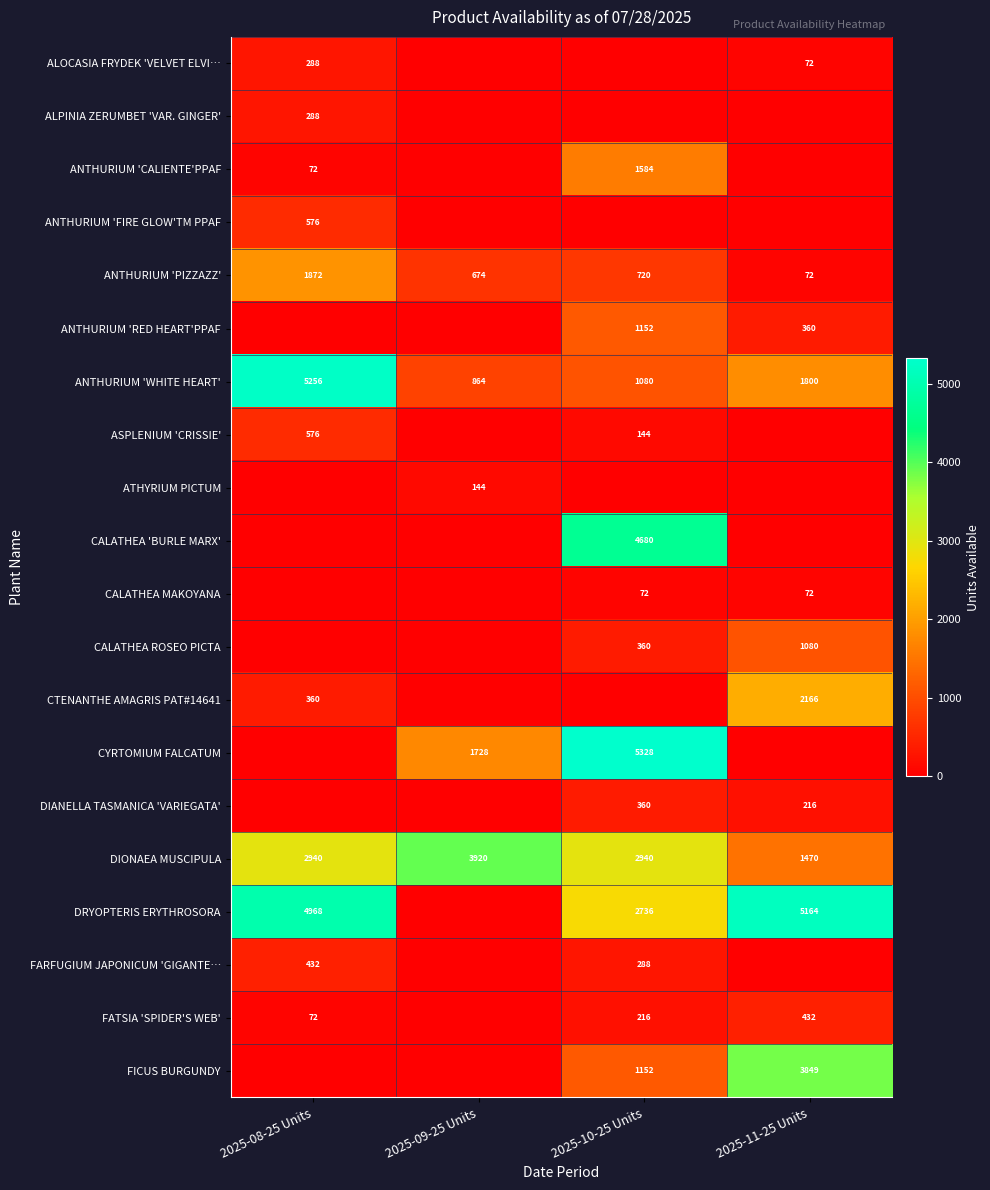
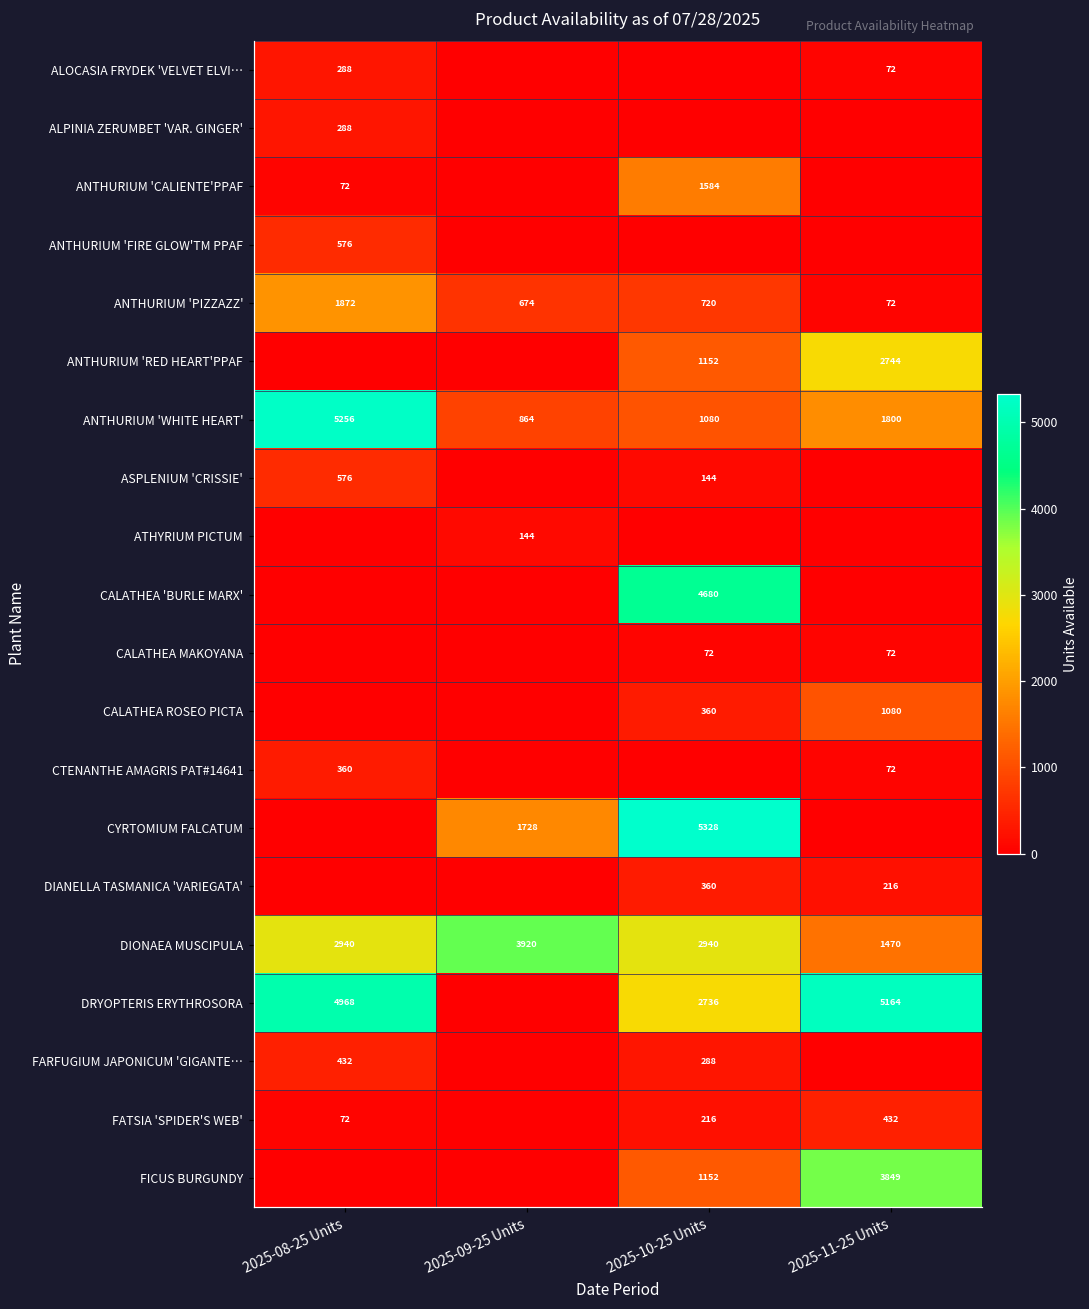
  {
    "ALOCASIA FRYDEK 'VELVET ELVI…": {
      "2025-08-25 Units": 288,
      "2025-11-25 Units": 72
    },
    "ALPINIA ZERUMBET 'VAR. GINGER'": {
      "2025-08-25 Units": 288
    },
    "ANTHURIUM 'CALIENTE'PPAF": {
      "2025-08-25 Units": 72,
      "2025-10-25 Units": 1584
    },
    "ANTHURIUM 'FIRE GLOW'TM PPAF": {
      "2025-08-25 Units": 576
    },
    "ANTHURIUM 'PIZZAZZ'": {
      "2025-08-25 Units": 1872,
      "2025-09-25 Units": 674,
      "2025-10-25 Units": 720,
      "2025-11-25 Units": 72
    },
    "ANTHURIUM 'RED HEART'PPAF": {
      "2025-10-25 Units": 1152,
-     "2025-11-25 Units": 360
+     "2025-11-25 Units": 2744
    },
    "ANTHURIUM 'WHITE HEART'": {
      "2025-08-25 Units": 5256,
      "2025-09-25 Units": 864,
      "2025-10-25 Units": 1080,
      "2025-11-25 Units": 1800
    },
    "ASPLENIUM 'CRISSIE'": {
      "2025-08-25 Units": 576,
      "2025-10-25 Units": 144
    },
    "ATHYRIUM PICTUM": {
      "2025-09-25 Units": 144
    },
    "CALATHEA 'BURLE MARX'": {
      "2025-10-25 Units": 4680
    },
    "CALATHEA MAKOYANA": {
      "2025-10-25 Units": 72,
      "2025-11-25 Units": 72
    },
    "CALATHEA ROSEO PICTA": {
      "2025-10-25 Units": 360,
      "2025-11-25 Units": 1080
    },
    "CTENANTHE AMAGRIS PAT#14641": {
      "2025-08-25 Units": 360,
-     "2025-11-25 Units": 2166
+     "2025-11-25 Units": 72
    },
    "CYRTOMIUM FALCATUM": {
      "2025-09-25 Units": 1728,
      "2025-10-25 Units": 5328
    },
    "DIANELLA TASMANICA 'VARIEGATA'": {
      "2025-10-25 Units": 360,
      "2025-11-25 Units": 216
    },
    "DIONAEA MUSCIPULA": {
      "2025-08-25 Units": 2940,
      "2025-09-25 Units": 3920,
      "2025-10-25 Units": 2940,
      "2025-11-25 Units": 1470
    },
    "DRYOPTERIS ERYTHROSORA": {
      "2025-08-25 Units": 4968,
      "2025-10-25 Units": 2736,
      "2025-11-25 Units": 5164
    },
    "FARFUGIUM JAPONICUM 'GIGANTE…": {
      "2025-08-25 Units": 432,
      "2025-10-25 Units": 288
    },
    "FATSIA 'SPIDER'S WEB'": {
      "2025-08-25 Units": 72,
      "2025-10-25 Units": 216,
      "2025-11-25 Units": 432
    },
    "FICUS BURGUNDY": {
      "2025-10-25 Units": 1152,
      "2025-11-25 Units": 3849
    }
  }
